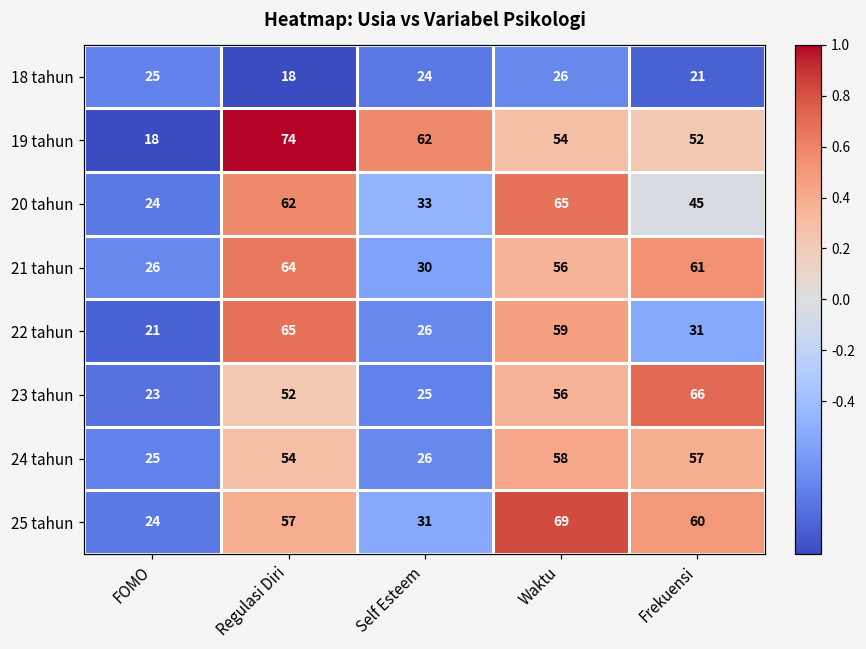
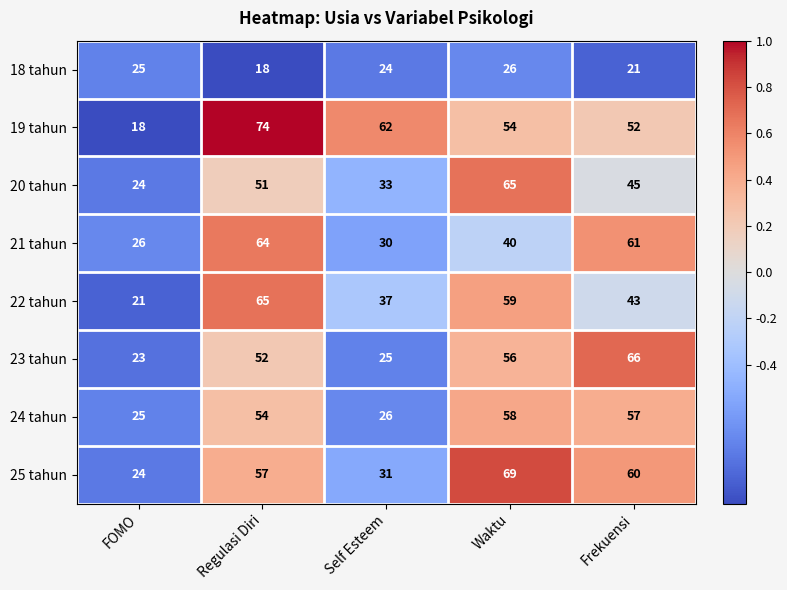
  {
    "18 tahun": {
      "FOMO": 25,
      "Regulasi Diri": 18,
      "Self Esteem": 24,
      "Waktu": 26,
      "Frekuensi": 21
    },
    "19 tahun": {
      "FOMO": 18,
      "Regulasi Diri": 74,
      "Self Esteem": 62,
      "Waktu": 54,
      "Frekuensi": 52
    },
    "20 tahun": {
      "FOMO": 24,
-     "Regulasi Diri": 62,
+     "Regulasi Diri": 51,
      "Self Esteem": 33,
      "Waktu": 65,
      "Frekuensi": 45
    },
    "21 tahun": {
      "FOMO": 26,
      "Regulasi Diri": 64,
      "Self Esteem": 30,
-     "Waktu": 56,
+     "Waktu": 40,
      "Frekuensi": 61
    },
    "22 tahun": {
      "FOMO": 21,
      "Regulasi Diri": 65,
-     "Self Esteem": 26,
+     "Self Esteem": 37,
      "Waktu": 59,
-     "Frekuensi": 31
+     "Frekuensi": 43
    },
    "23 tahun": {
      "FOMO": 23,
      "Regulasi Diri": 52,
      "Self Esteem": 25,
      "Waktu": 56,
      "Frekuensi": 66
    },
    "24 tahun": {
      "FOMO": 25,
      "Regulasi Diri": 54,
      "Self Esteem": 26,
      "Waktu": 58,
      "Frekuensi": 57
    },
    "25 tahun": {
      "FOMO": 24,
      "Regulasi Diri": 57,
      "Self Esteem": 31,
      "Waktu": 69,
      "Frekuensi": 60
    }
  }
